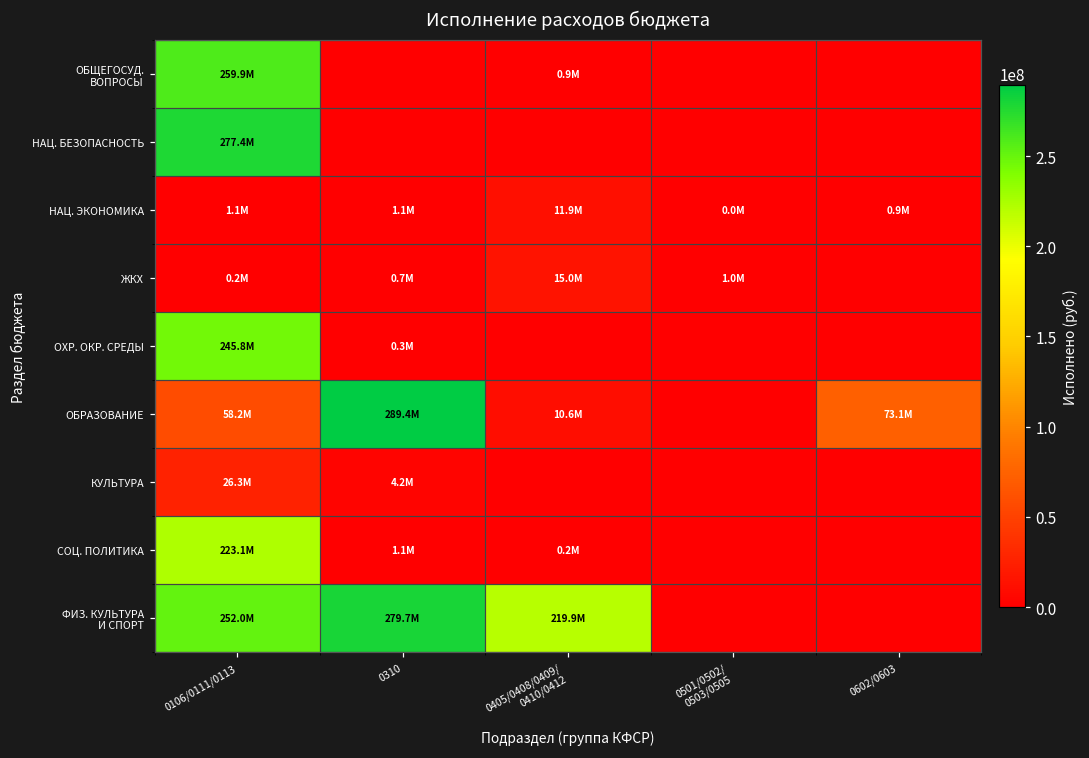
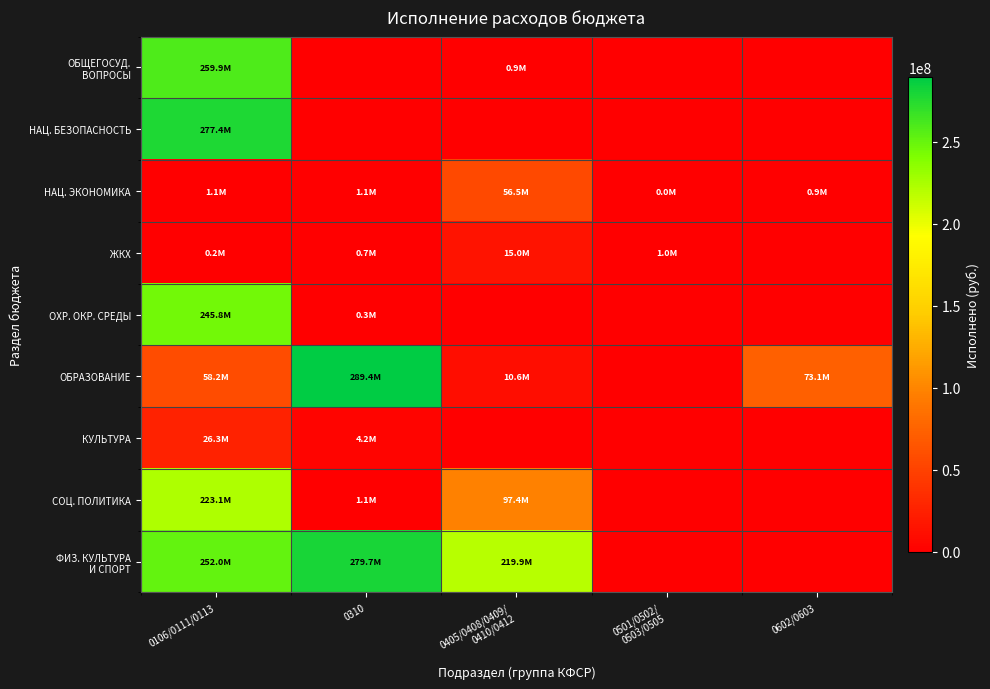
  {
    "ОБЩЕГОСУД. ВОПРОСЫ": {
      "0106/0111/0113": "259.9M",
      "0405/0408/0409/ 0410/0412": "0.9M"
    },
    "НАЦ. БЕЗОПАСНОСТЬ": {
      "0106/0111/0113": "277.4M"
    },
    "НАЦ. ЭКОНОМИКА": {
      "0106/0111/0113": "1.1M",
      "0310": "1.1M",
-     "0405/0408/0409/ 0410/0412": "11.9M",
+     "0405/0408/0409/ 0410/0412": "56.5M",
      "0501/0502/ 0503/0505": "0.0M",
      "0602/0603": "0.9M"
    },
    "ЖКХ": {
      "0106/0111/0113": "0.2M",
      "0310": "0.7M",
      "0405/0408/0409/ 0410/0412": "15.0M",
      "0501/0502/ 0503/0505": "1.0M"
    },
    "ОХР. ОКР. СРЕДЫ": {
      "0106/0111/0113": "245.8M",
      "0310": "0.3M"
    },
    "ОБРАЗОВАНИЕ": {
      "0106/0111/0113": "58.2M",
      "0310": "289.4M",
      "0405/0408/0409/ 0410/0412": "10.6M",
      "0602/0603": "73.1M"
    },
    "КУЛЬТУРА": {
      "0106/0111/0113": "26.3M",
      "0310": "4.2M"
    },
    "СОЦ. ПОЛИТИКА": {
      "0106/0111/0113": "223.1M",
      "0310": "1.1M",
-     "0405/0408/0409/ 0410/0412": "0.2M"
+     "0405/0408/0409/ 0410/0412": "97.4M"
    },
    "ФИЗ. КУЛЬТУРА И СПОРТ": {
      "0106/0111/0113": "252.0M",
      "0310": "279.7M",
      "0405/0408/0409/ 0410/0412": "219.9M"
    }
  }
